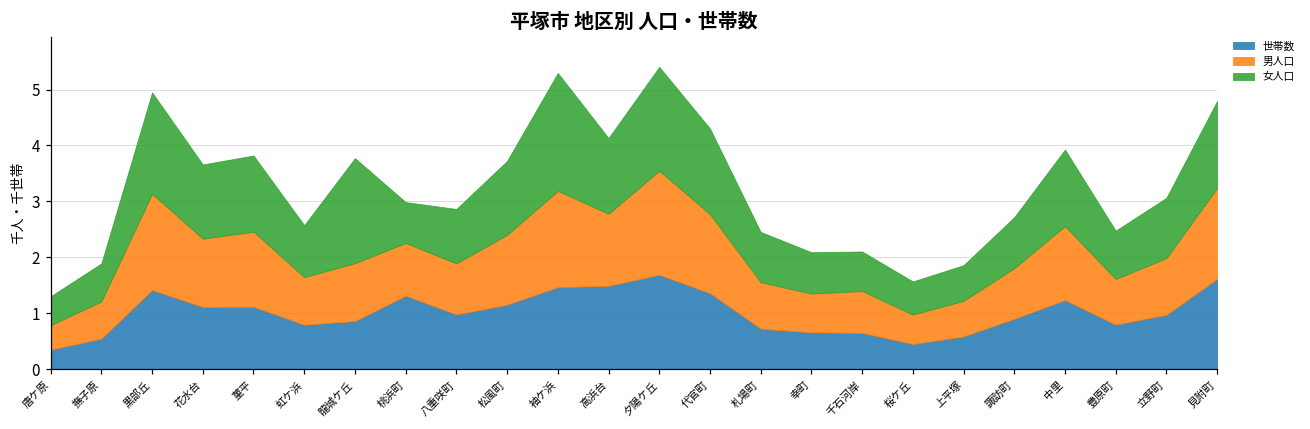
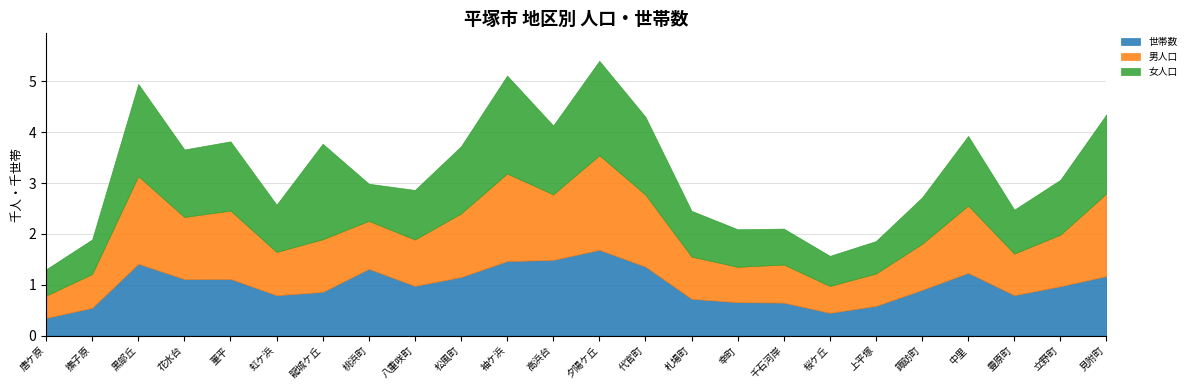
  {
    "世帯数": {
      "唐ケ原": 0.3,
      "撫子原": 0.5,
      "黒部丘": 1.4,
      "花水台": 1.1,
      "菫平": 1.1,
      "虹ケ浜": 0.8,
      "龍城ケ丘": 0.9,
      "桃浜町": 1.3,
      "八重咲町": 1.0,
      "松風町": 1.2,
      "袖ケ浜": 1.5,
      "高浜台": 1.5,
      "夕陽ケ丘": 1.7,
      "代官町": 1.4,
      "札場町": 0.7,
      "幸町": 0.7,
      "千石河岸": 0.6,
      "桜ケ丘": 0.4,
      "上平塚": 0.6,
      "諏訪町": 0.9,
      "中里": 1.2,
      "豊原町": 0.8,
      "立野町": 1.0,
-     "見附町": 1.6
+     "見附町": 1.2
    },
    "男人口": {
      "唐ケ原": 0.4,
      "撫子原": 0.7,
      "黒部丘": 1.7,
      "花水台": 1.2,
      "菫平": 1.3,
      "虹ケ浜": 0.9,
      "龍城ケ丘": 1.0,
      "桃浜町": 0.9,
      "八重咲町": 0.9,
      "松風町": 1.2,
      "袖ケ浜": 1.7,
      "高浜台": 1.3,
      "夕陽ケ丘": 1.9,
      "代官町": 1.4,
      "札場町": 0.8,
      "幸町": 0.7,
      "千石河岸": 0.7,
      "桜ケ丘": 0.5,
      "上平塚": 0.6,
      "諏訪町": 0.9,
      "中里": 1.3,
      "豊原町": 0.8,
      "立野町": 1.0,
      "見附町": 1.6
    },
    "女人口": {
      "唐ケ原": 0.5,
      "撫子原": 0.7,
      "黒部丘": 1.8,
      "花水台": 1.3,
      "菫平": 1.4,
      "虹ケ浜": 0.9,
      "龍城ケ丘": 1.9,
      "桃浜町": 0.7,
      "八重咲町": 1.0,
      "松風町": 1.3,
-     "袖ケ浜": 2.1,
+     "袖ケ浜": 1.9,
      "高浜台": 1.4,
      "夕陽ケ丘": 1.9,
      "代官町": 1.5,
      "札場町": 0.9,
      "幸町": 0.7,
      "千石河岸": 0.7,
      "桜ケ丘": 0.6,
      "上平塚": 0.6,
      "諏訪町": 0.9,
      "中里": 1.4,
      "豊原町": 0.9,
      "立野町": 1.1,
      "見附町": 1.6
    }
  }
